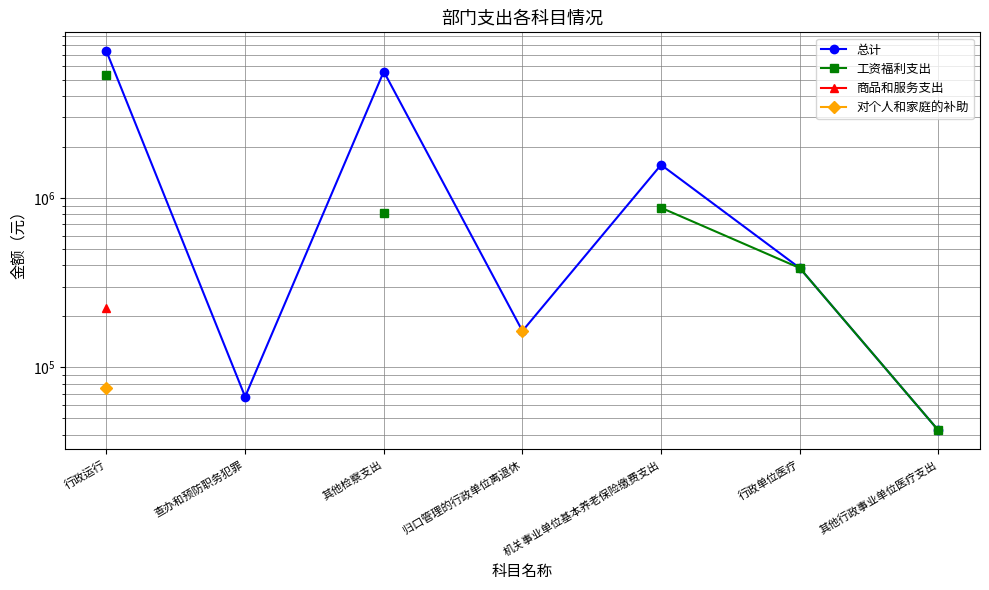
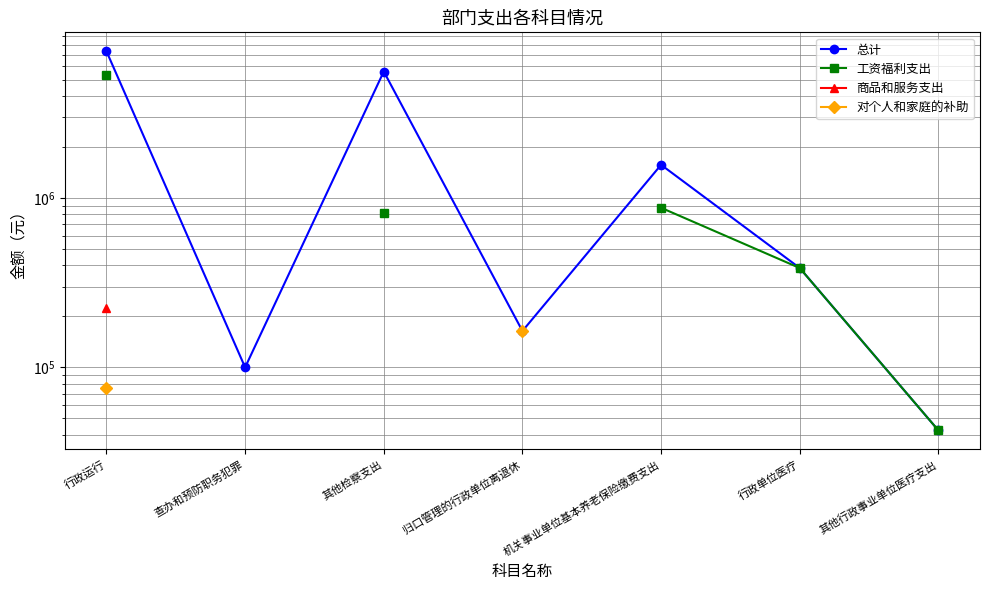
  {
    "总计": {
      "行政运行": 7300000,
-     "查办和预防职务犯罪": 67000,
+     "查办和预防职务犯罪": 100000,
      "其他检察支出": 5600000,
      "机关事业单位基本养老保险缴费支出": 1600000
    },
    "工资福利支出": {
      "行政运行": 5400000,
      "其他检察支出": 800000,
      "机关事业单位基本养老保险缴费支出": 900000
    },
    "商品和服务支出": {
      "行政运行": 220000
    },
    "对个人和家庭的补助": {
      "行政运行": 80000
    }
  }
